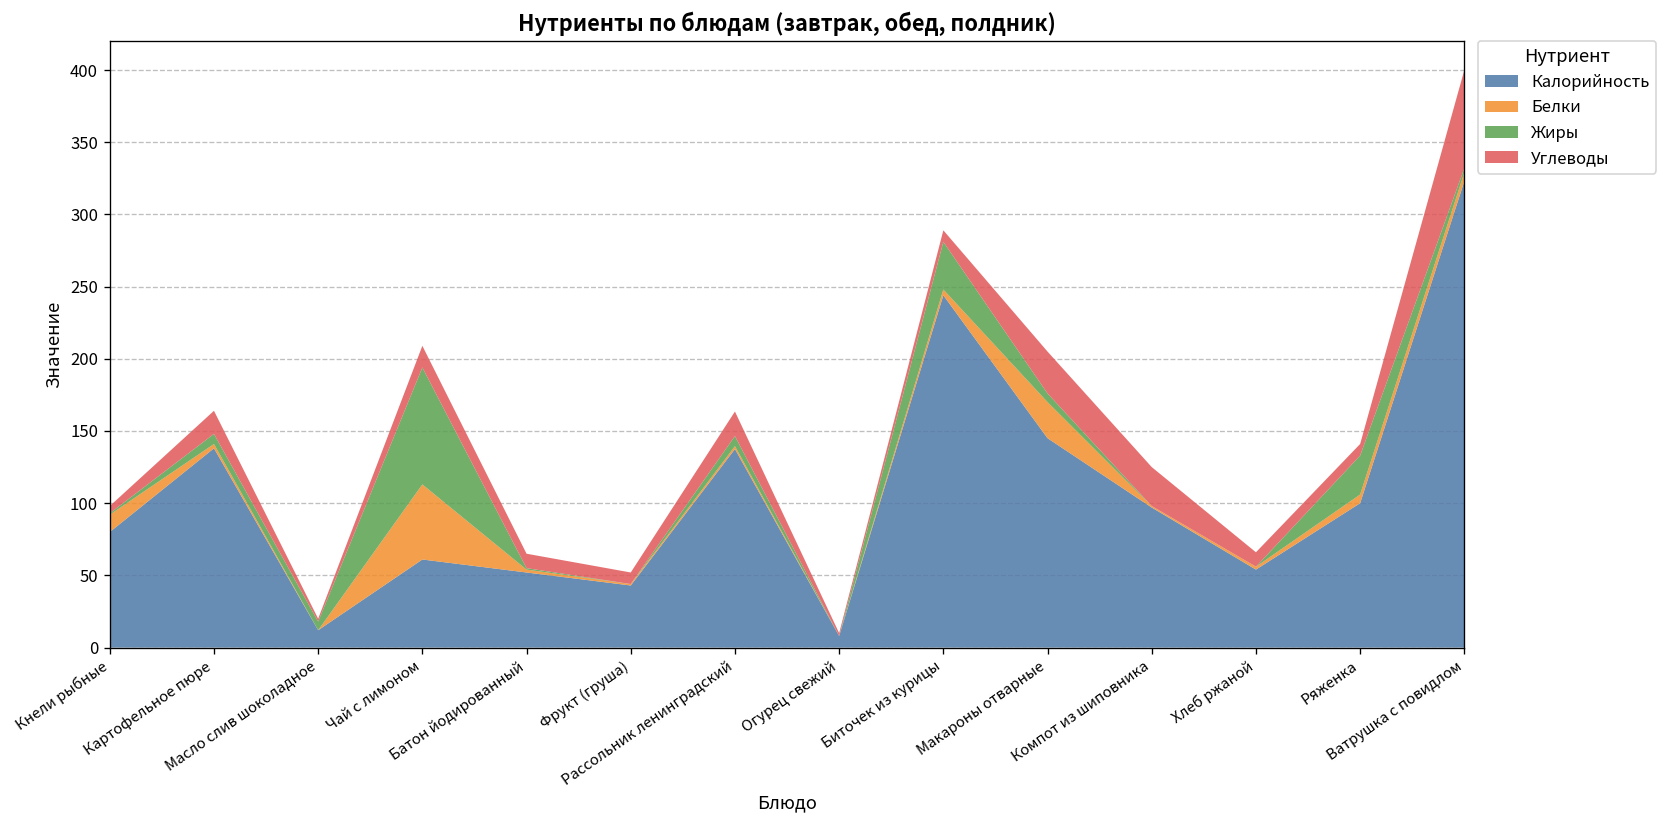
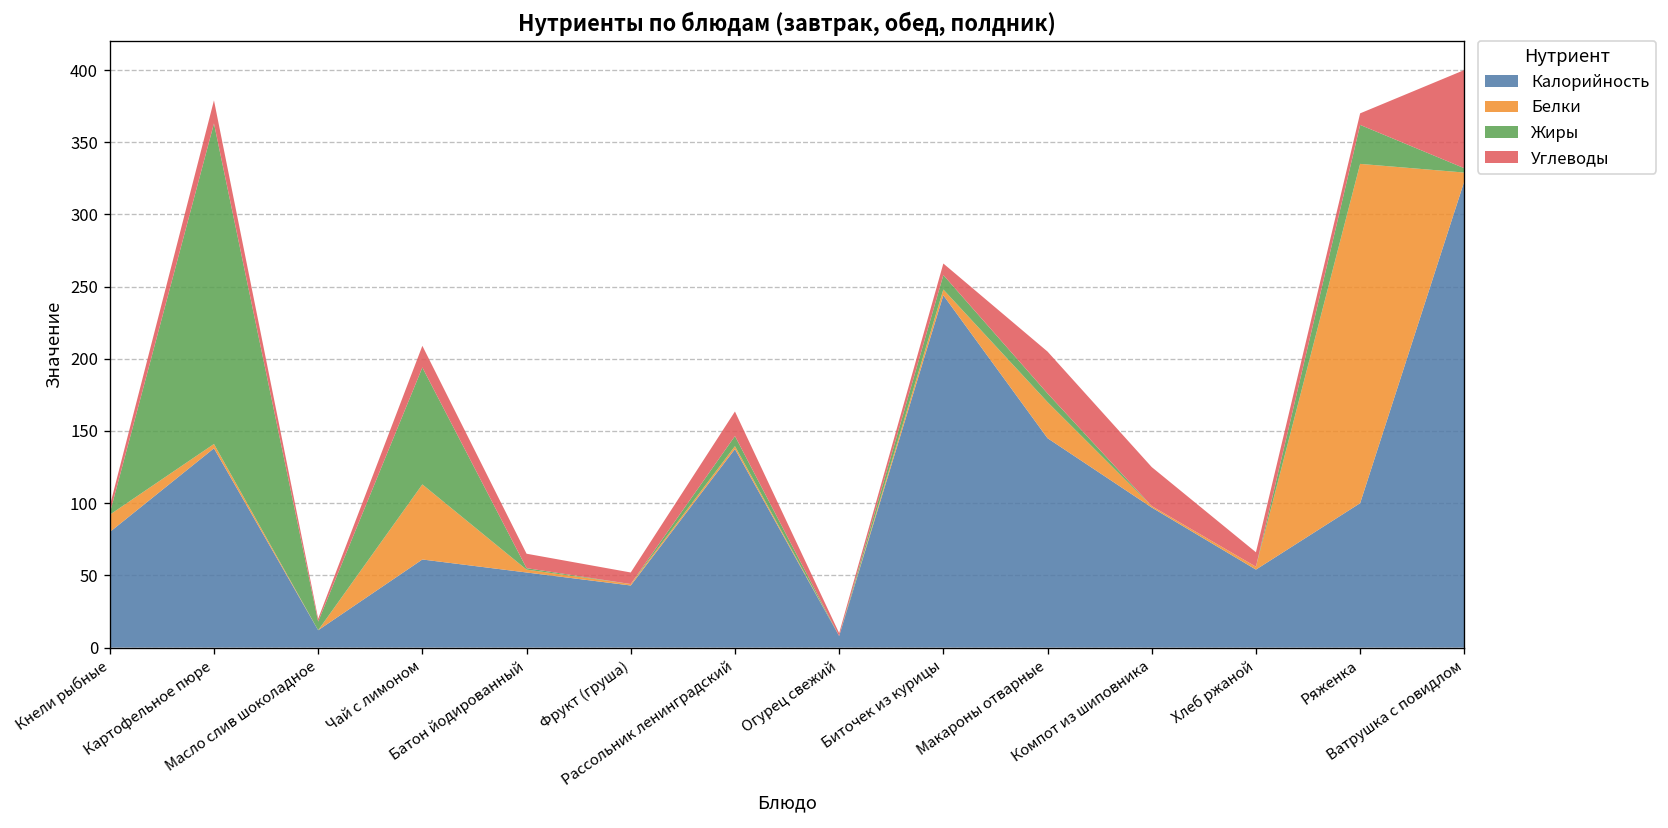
  {
    "Калорийность": {
      "Кнели рыбные": 80,
      "Картофельное пюре": 138,
      "Чай с лимоном": 61,
      "Биточек из курицы": 244,
      "Макароны отварные": 145,
      "Ряженка": 100,
      "Ватрушка с повидлом": 323
    },
    "Белки": {
      "Картофельное пюре": 3,
      "Чай с лимоном": 52,
      "Биточек из курицы": 4,
      "Макароны отварные": 25,
-     "Ряженка": 6,
+     "Ряженка": 235,
      "Ватрушка с повидлом": 6
    },
    "Жиры": {
-     "Картофельное пюре": 7,
+     "Картофельное пюре": 222,
      "Чай с лимоном": 81,
      "Рассольник ленинградский": 7,
-     "Биточек из курицы": 33,
+     "Биточек из курицы": 10,
      "Макароны отварные": 6,
      "Ряженка": 27,
      "Ватрушка с повидлом": 3
    },
    "Углеводы": {
      "Кнели рыбные": 5,
      "Картофельное пюре": 16,
      "Чай с лимоном": 15,
      "Батон йодированный": 10,
      "Фрукт (груша)": 8,
      "Рассольник ленинградский": 17,
      "Биточек из курицы": 8,
      "Макароны отварные": 29,
      "Компот из шиповника": 27,
      "Хлеб ржаной": 10,
      "Ряженка": 8,
      "Ватрушка с повидлом": 68
    }
  }
